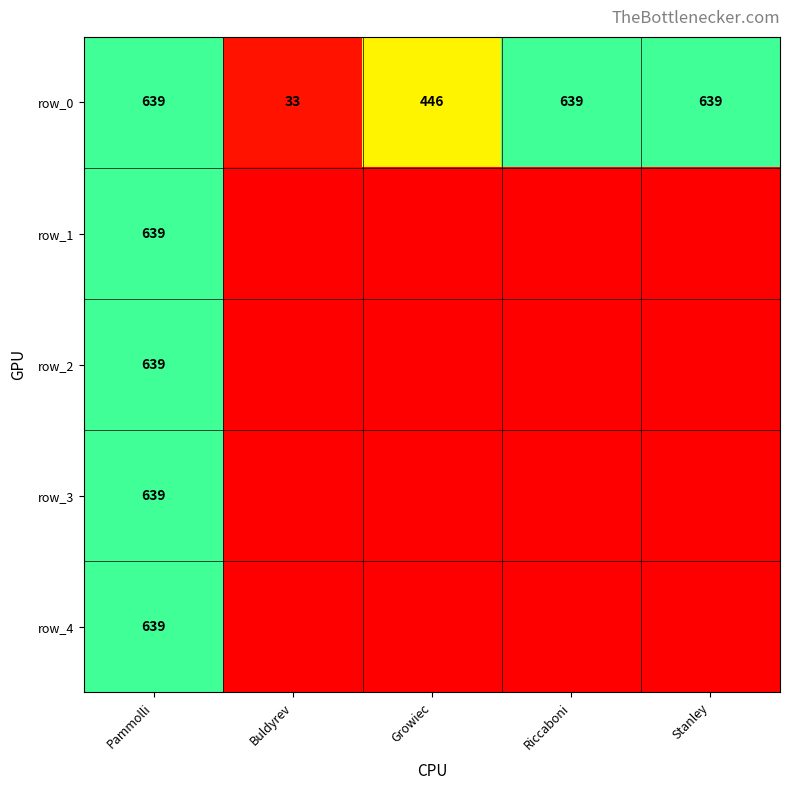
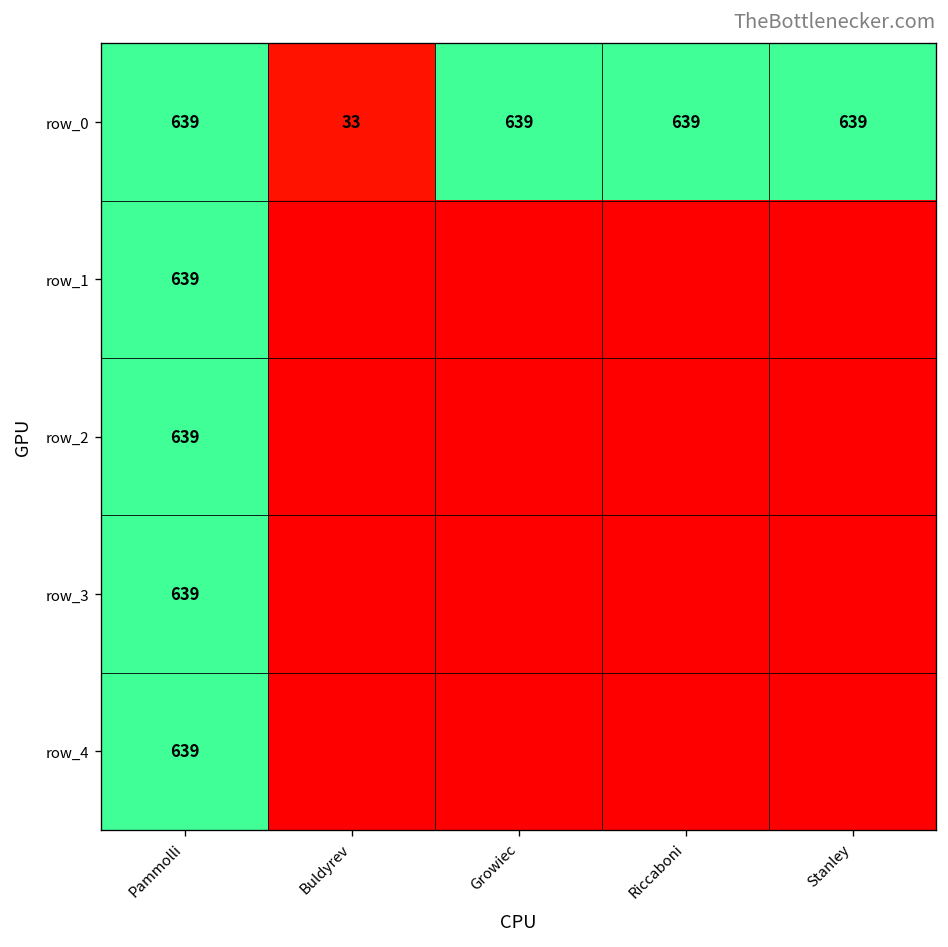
  {
    "row_0": {
      "Pammolli": 639,
      "Buldyrev": 33,
-     "Growiec": 446,
+     "Growiec": 639,
      "Riccaboni": 639,
      "Stanley": 639
    },
    "row_1": {
      "Pammolli": 639
    },
    "row_2": {
      "Pammolli": 639
    },
    "row_3": {
      "Pammolli": 639
    },
    "row_4": {
      "Pammolli": 639
    }
  }
